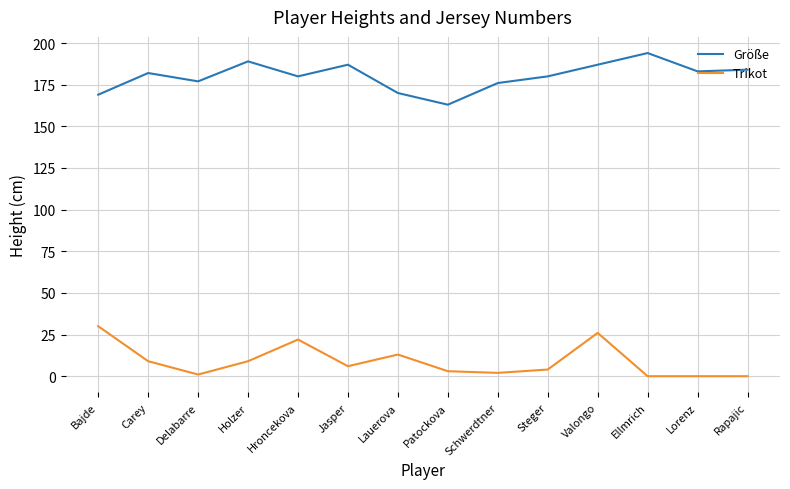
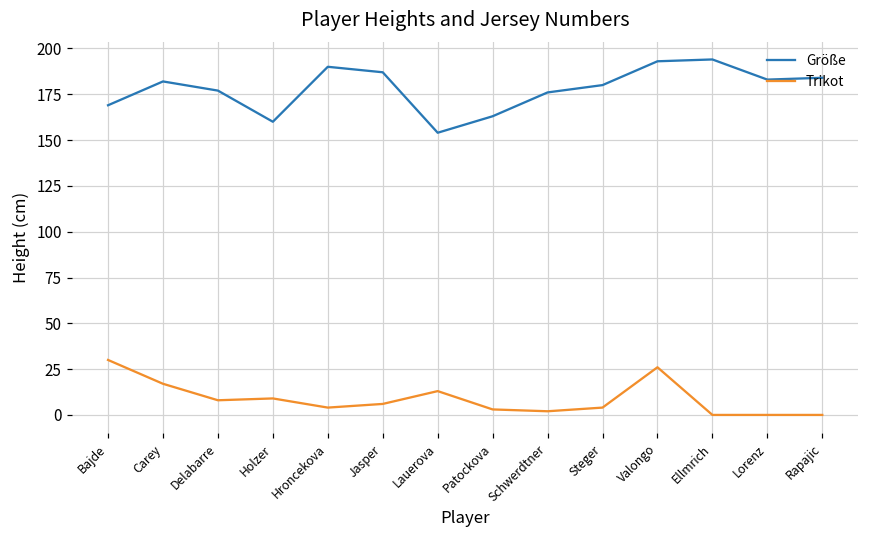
  {
    "Größe": {
      "Bajde": 169,
      "Carey": 182,
      "Delabarre": 177,
-     "Holzer": 189,
-     "Hroncekova": 180,
+     "Holzer": 160,
+     "Hroncekova": 190,
      "Jasper": 187,
-     "Lauerova": 170,
+     "Lauerova": 154,
      "Patockova": 163,
      "Schwerdtner": 176,
      "Steger": 180,
-     "Valongo": 187,
+     "Valongo": 193,
      "Ellmrich": 194,
      "Lorenz": 183,
      "Rapajic": 184
    },
    "Trikot": {
      "Bajde": 30,
-     "Carey": 9,
-     "Delabarre": 1,
+     "Carey": 17,
+     "Delabarre": 8,
      "Holzer": 9,
-     "Hroncekova": 22,
+     "Hroncekova": 4,
      "Jasper": 6,
      "Lauerova": 13,
      "Patockova": 3,
      "Schwerdtner": 2,
      "Steger": 4,
      "Valongo": 26,
      "Ellmrich": 0,
      "Lorenz": 0,
      "Rapajic": 0
    }
  }
